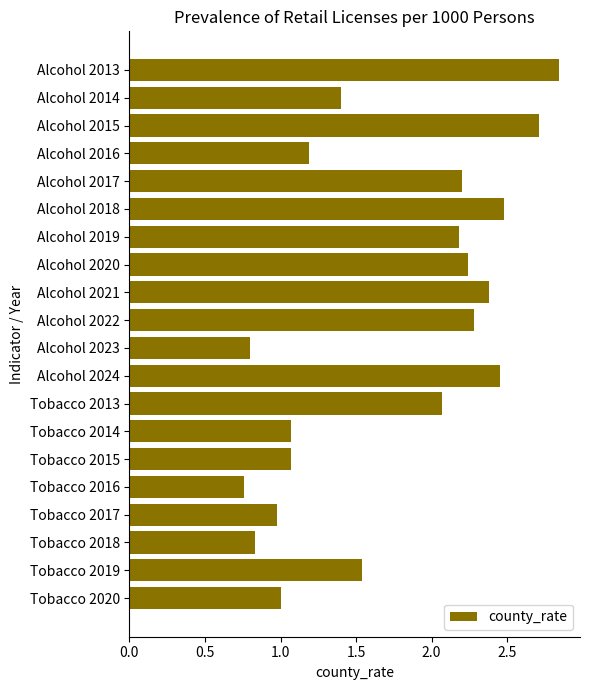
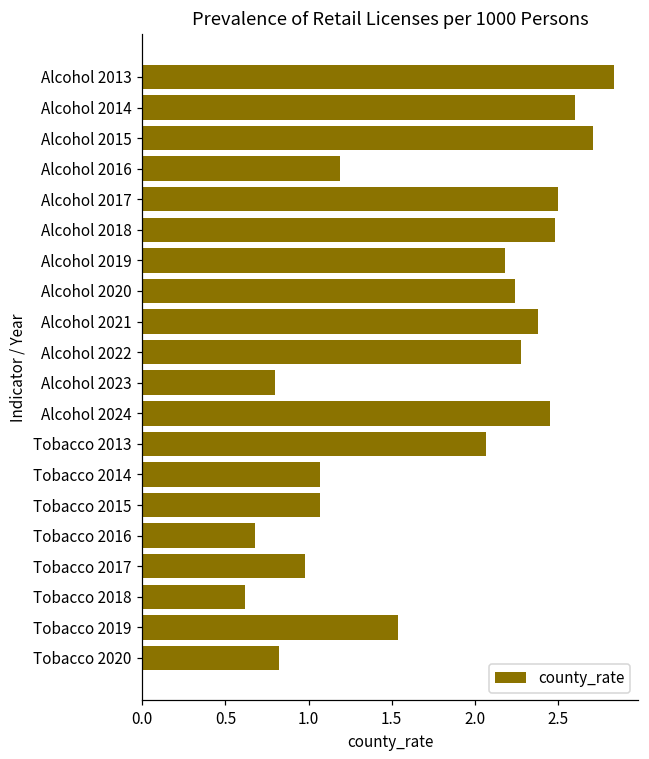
  {
    "Alcohol 2013": 2.84,
-   "Alcohol 2014": 1.4,
+   "Alcohol 2014": 2.6,
    "Alcohol 2015": 2.71,
    "Alcohol 2016": 1.19,
-   "Alcohol 2017": 2.2,
+   "Alcohol 2017": 2.5,
    "Alcohol 2018": 2.48,
    "Alcohol 2019": 2.18,
    "Alcohol 2020": 2.24,
    "Alcohol 2021": 2.38,
    "Alcohol 2022": 2.28,
    "Alcohol 2023": 0.80,
    "Alcohol 2024": 2.45,
    "Tobacco 2013": 2.07,
    "Tobacco 2014": 1.07,
    "Tobacco 2015": 1.07,
-   "Tobacco 2016": 0.76,
+   "Tobacco 2016": 0.68,
    "Tobacco 2017": 0.98,
-   "Tobacco 2018": 0.83,
+   "Tobacco 2018": 0.62,
    "Tobacco 2019": 1.54,
-   "Tobacco 2020": 1.00
+   "Tobacco 2020": 0.82
  }
